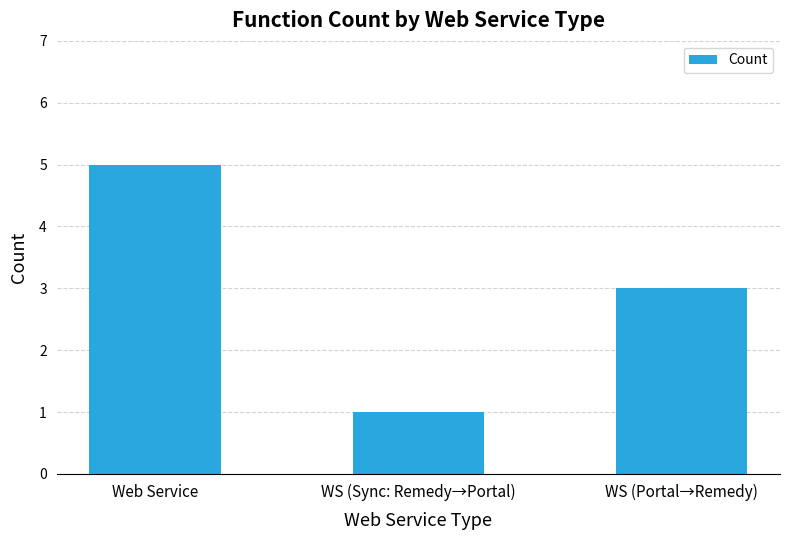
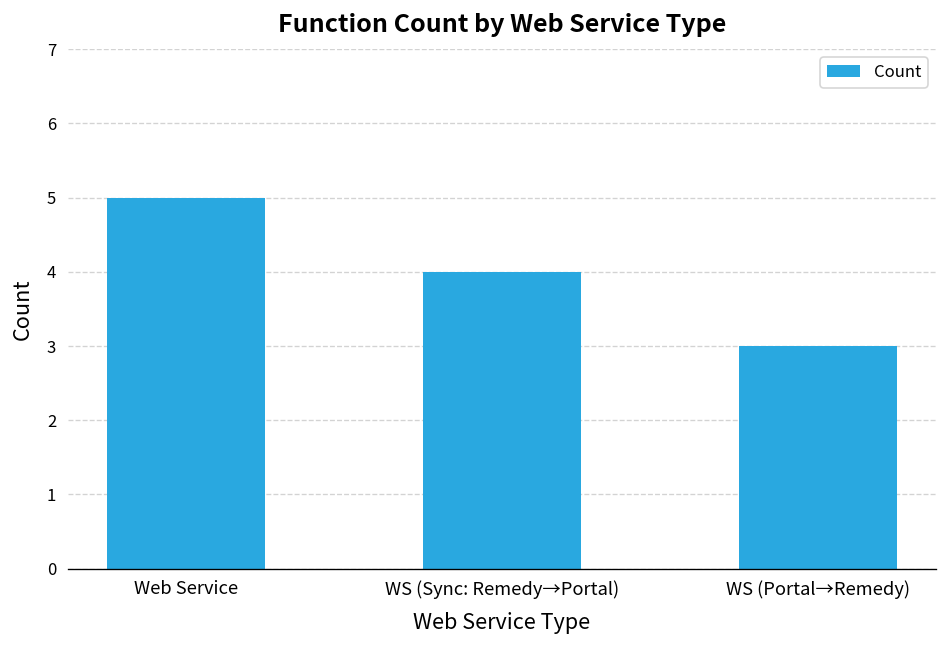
  {
    "Web Service": 5,
-   "WS (Sync: Remedy→Portal)": 1,
+   "WS (Sync: Remedy→Portal)": 4,
    "WS (Portal→Remedy)": 3
  }
